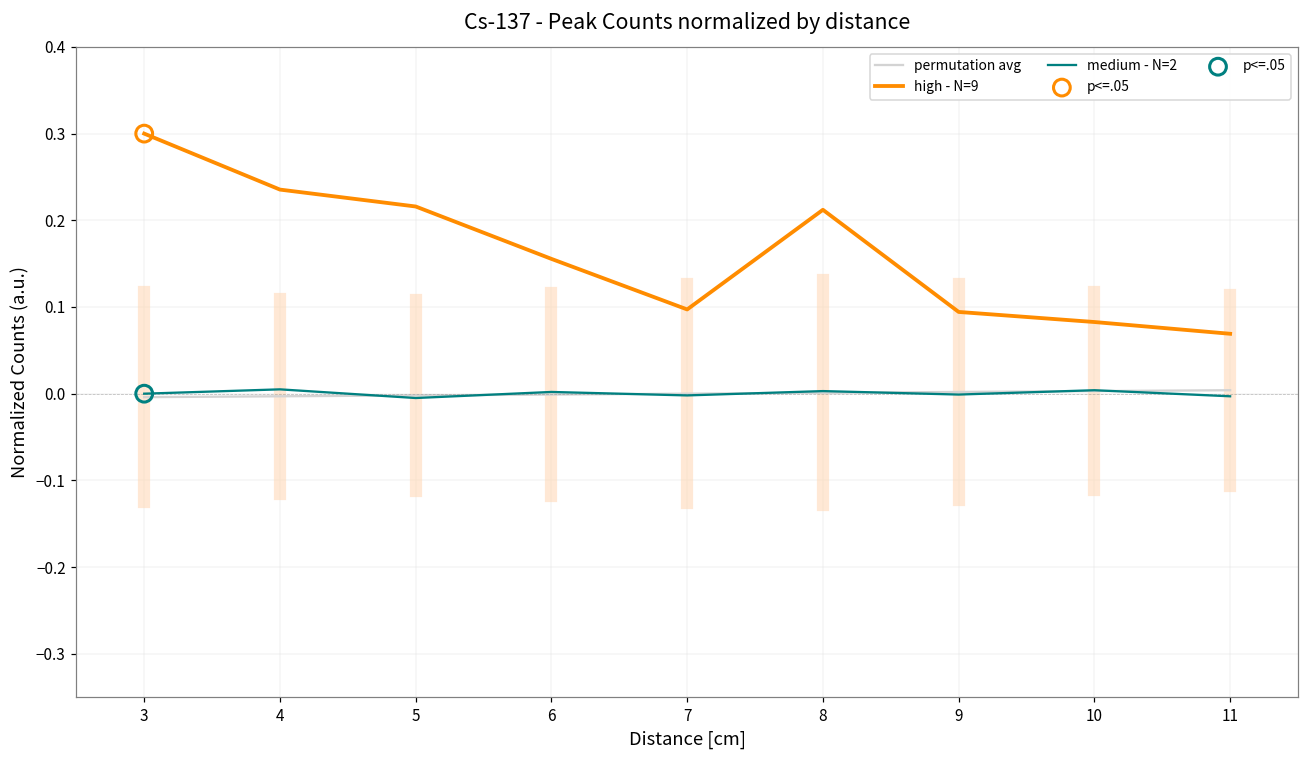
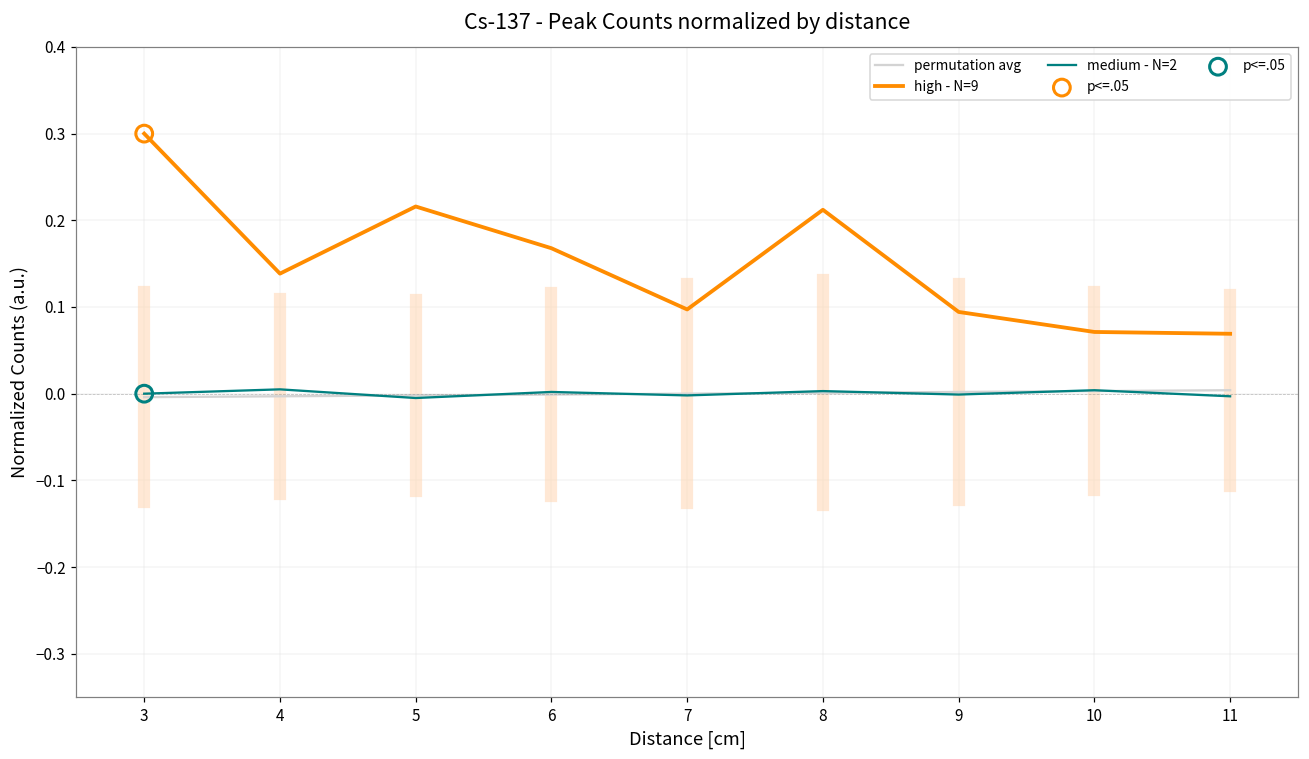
  {
    "high - N=9": {
-     "4": 0.24,
+     "4": 0.14,
      "5": 0.22,
-     "6": 0.16,
+     "6": 0.17,
      "7": 0.10,
      "8": 0.21,
      "9": 0.09,
-     "10": 0.08,
+     "10": 0.07,
      "11": 0.07
    },
    "medium - N=2": {
      "4": 0.01,
      "11": 0.00
    }
  }
